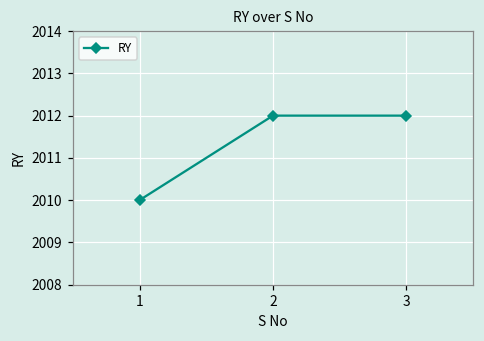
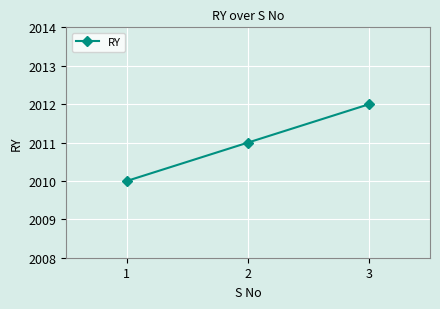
  {
    "1": 2010,
-   "2": 2012,
+   "2": 2011,
    "3": 2012
  }
